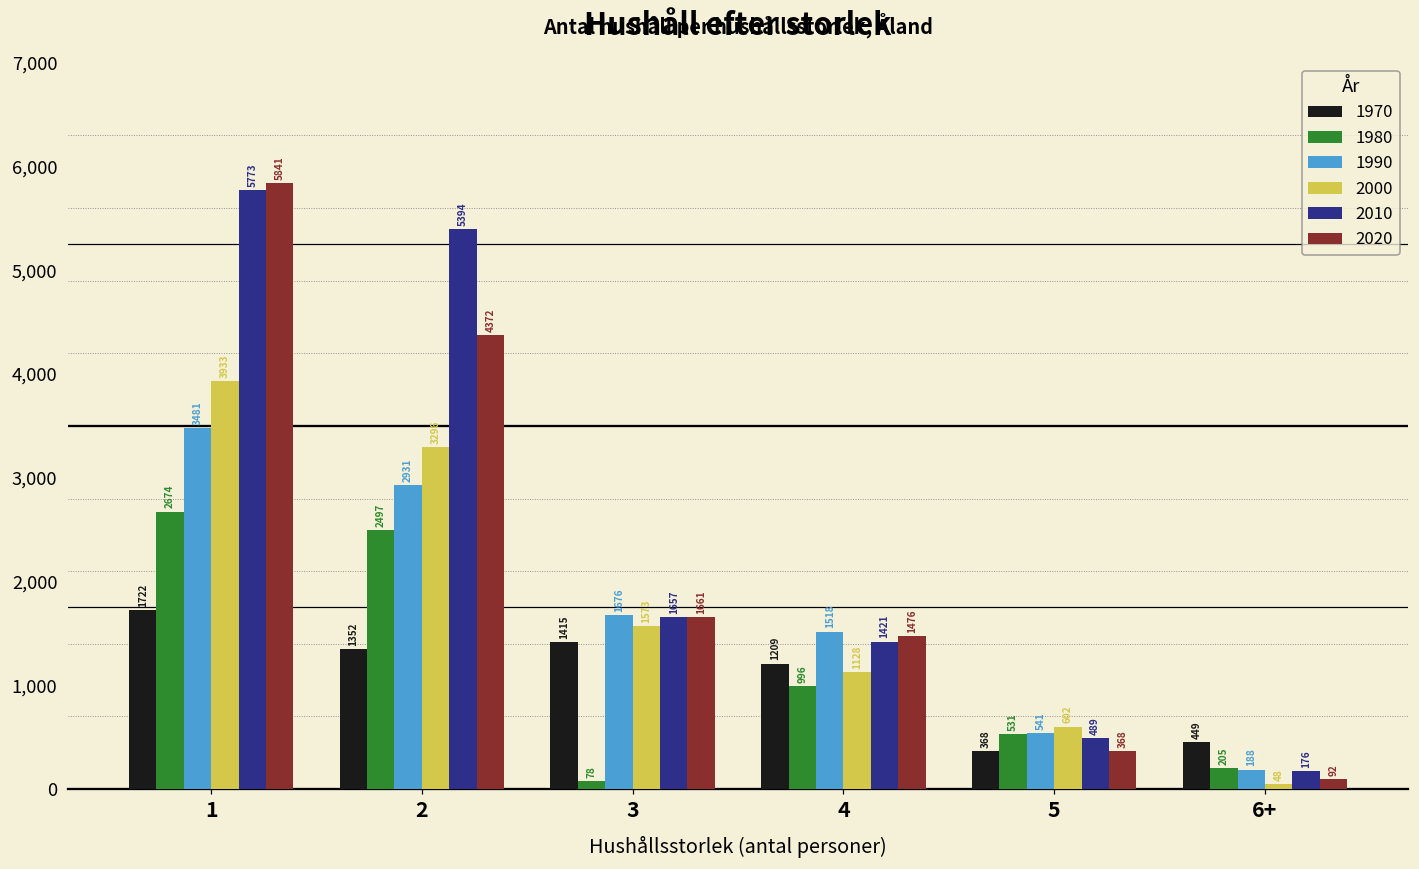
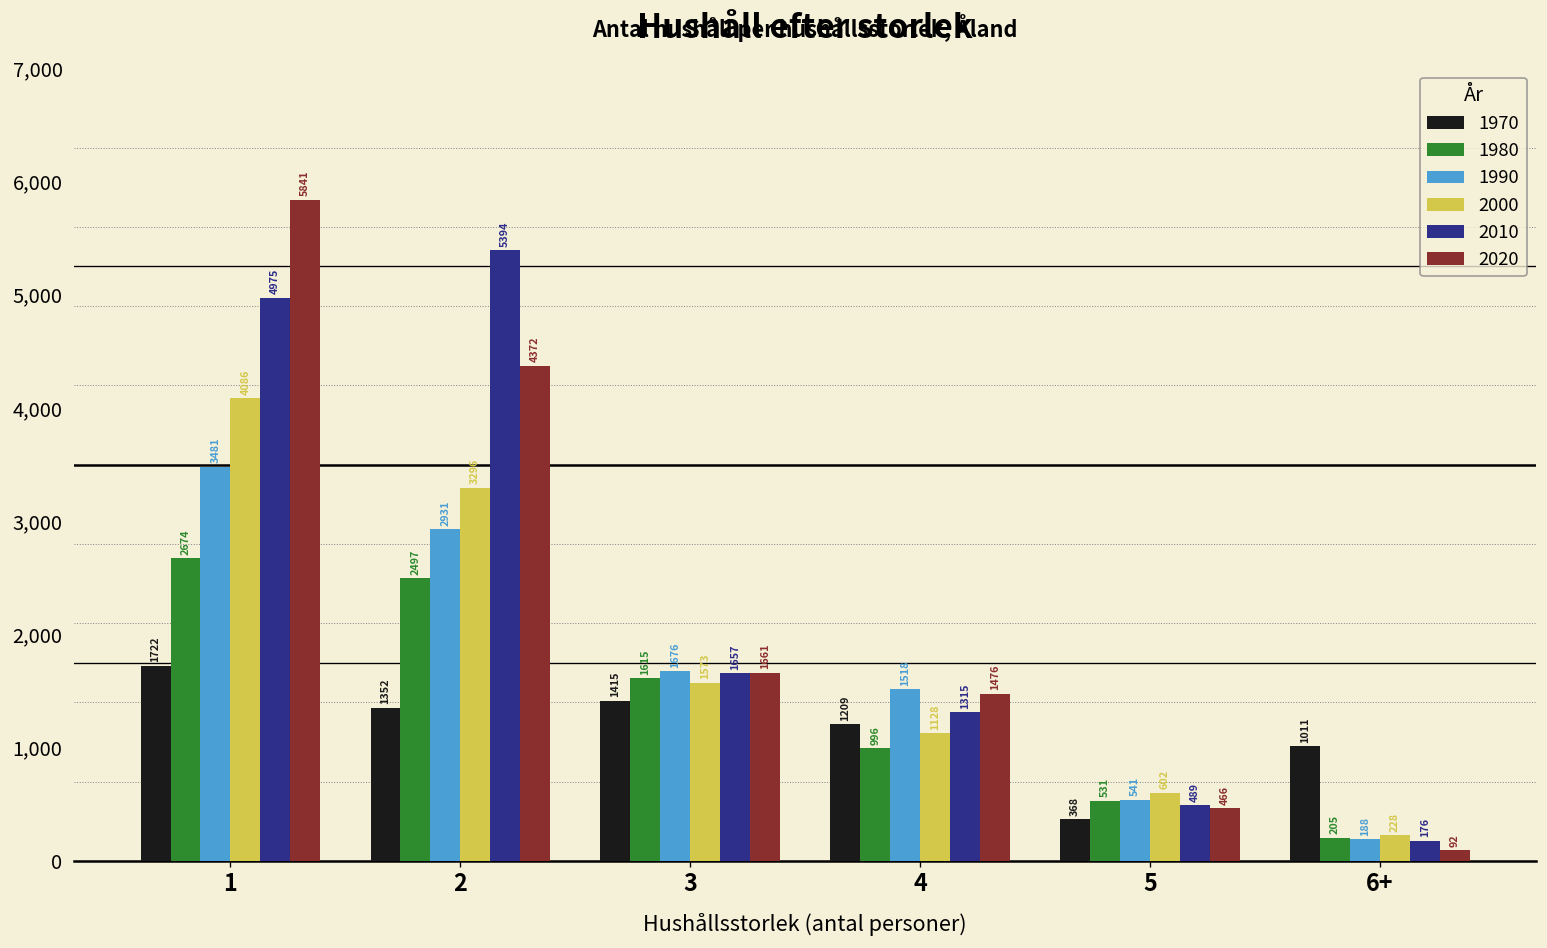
  {
    "1970": {
      "1": 1722,
      "2": 1352,
      "3": 1415,
      "4": 1209,
      "5": 368,
-     "6+": 449
+     "6+": 1011
    },
    "1980": {
      "1": 2674,
      "2": 2497,
-     "3": 78,
+     "3": 1615,
      "4": 996,
      "5": 531,
      "6+": 205
    },
    "1990": {
      "1": 3481,
      "2": 2931,
      "3": 1676,
      "4": 1518,
      "5": 541,
      "6+": 188
    },
    "2000": {
-     "1": 3933,
+     "1": 4086,
      "2": 3296,
      "3": 1573,
      "4": 1128,
      "5": 602,
-     "6+": 48
+     "6+": 228
    },
    "2010": {
-     "1": 5773,
+     "1": 4975,
      "2": 5394,
      "3": 1657,
-     "4": 1421,
+     "4": 1315,
      "5": 489,
      "6+": 176
    },
    "2020": {
      "1": 5841,
      "2": 4372,
      "3": 1661,
      "4": 1476,
-     "5": 368,
+     "5": 466,
      "6+": 92
    }
  }
